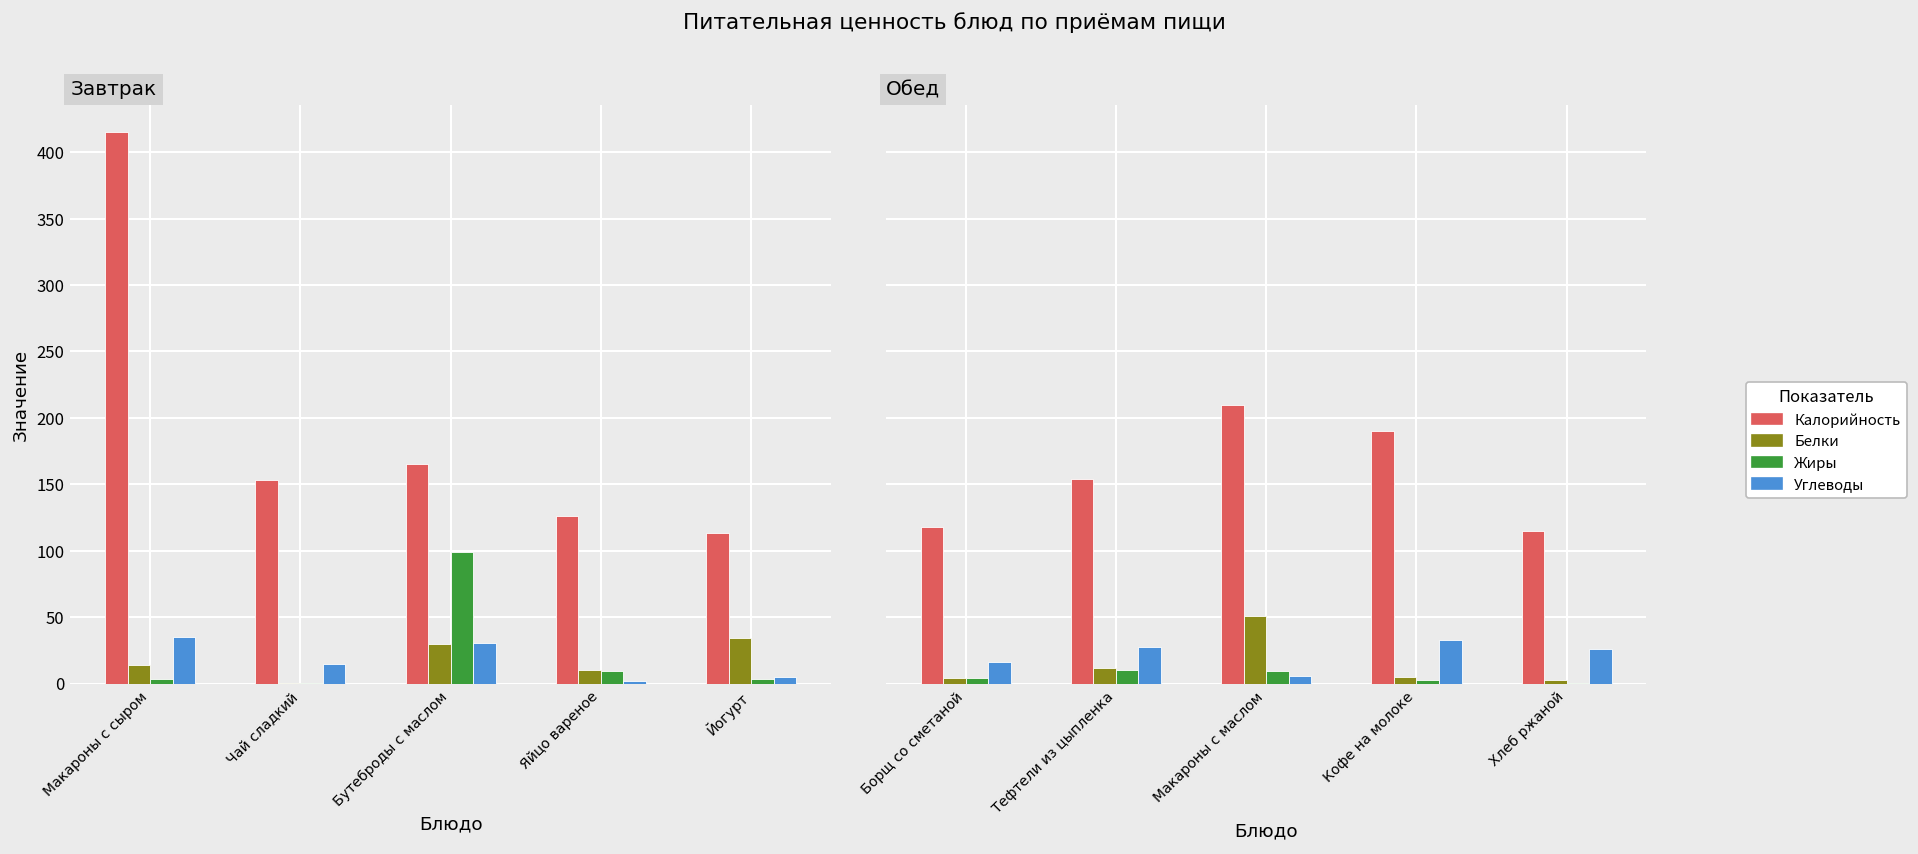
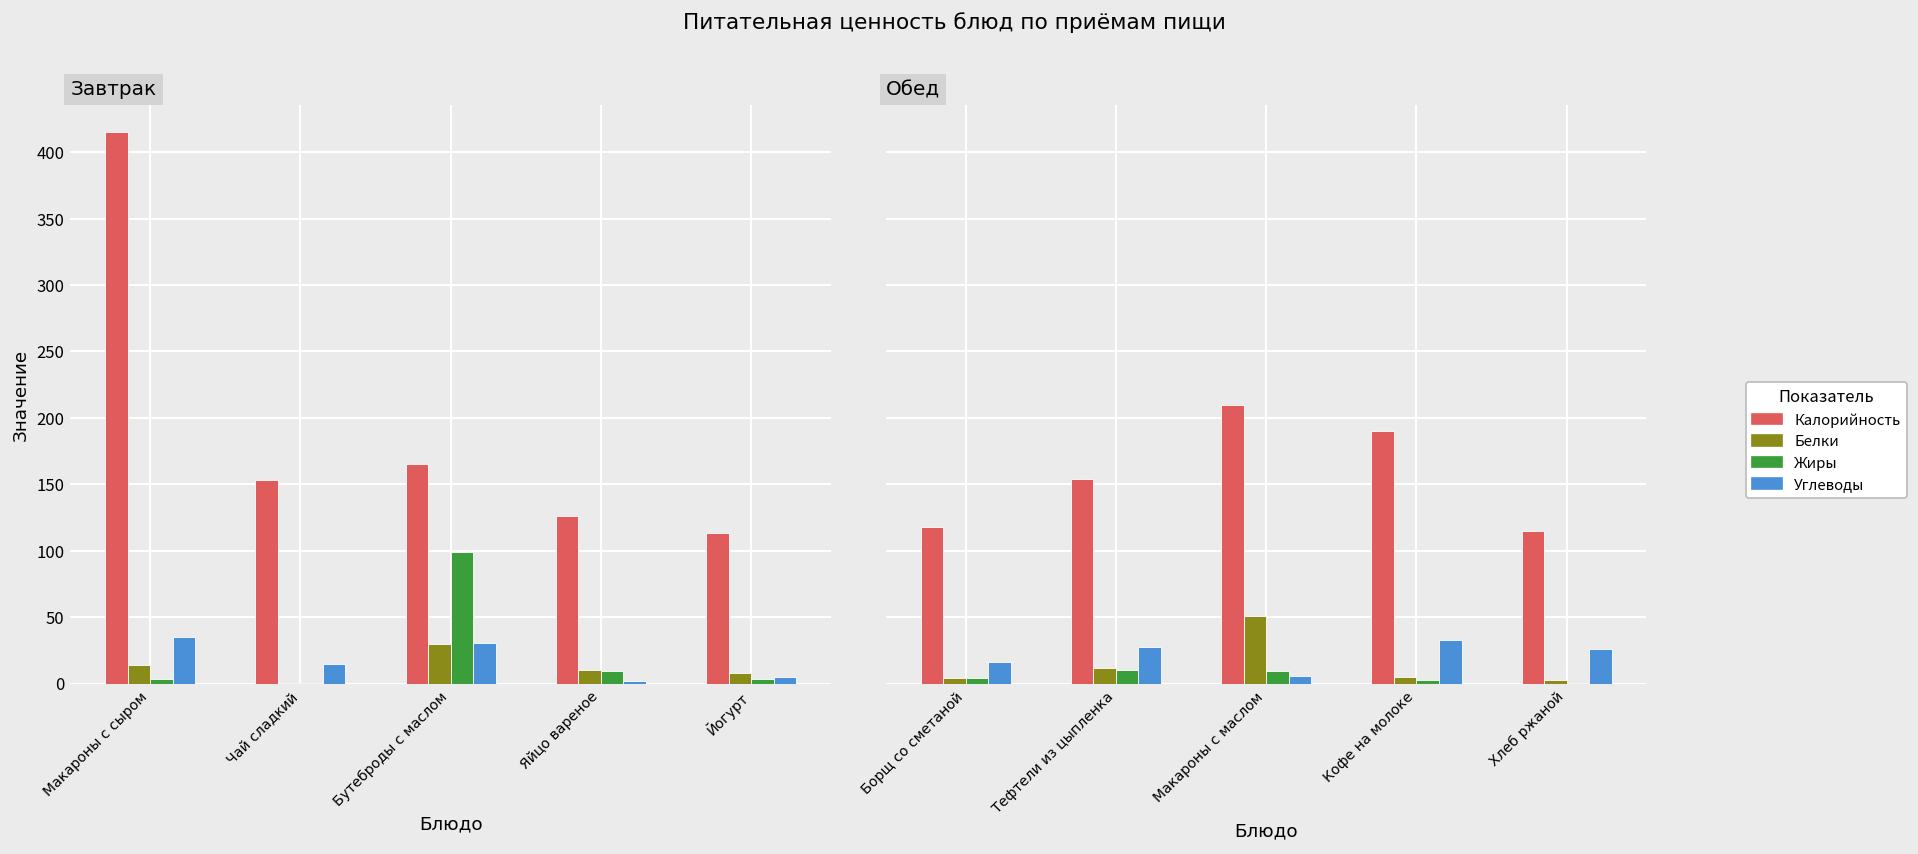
  {
    "Завтрак": {
      "Калорийность": {
        "Макароны с сыром": 415,
        "Чай сладкий": 153,
        "Бутеброды с маслом": 165,
        "Яйцо вареное": 126,
        "Йогурт": 113
      },
      "Белки": {
        "Макароны с сыром": 14,
        "Бутеброды с маслом": 30,
        "Яйцо вареное": 10,
-       "Йогурт": 34
+       "Йогурт": 8
      },
      "Жиры": {
        "Макароны с сыром": 3,
        "Бутеброды с маслом": 99,
        "Яйцо вареное": 9,
        "Йогурт": 3
      },
      "Углеводы": {
        "Макароны с сыром": 35,
        "Чай сладкий": 15,
        "Бутеброды с маслом": 30,
        "Йогурт": 5
      }
    }
  }
